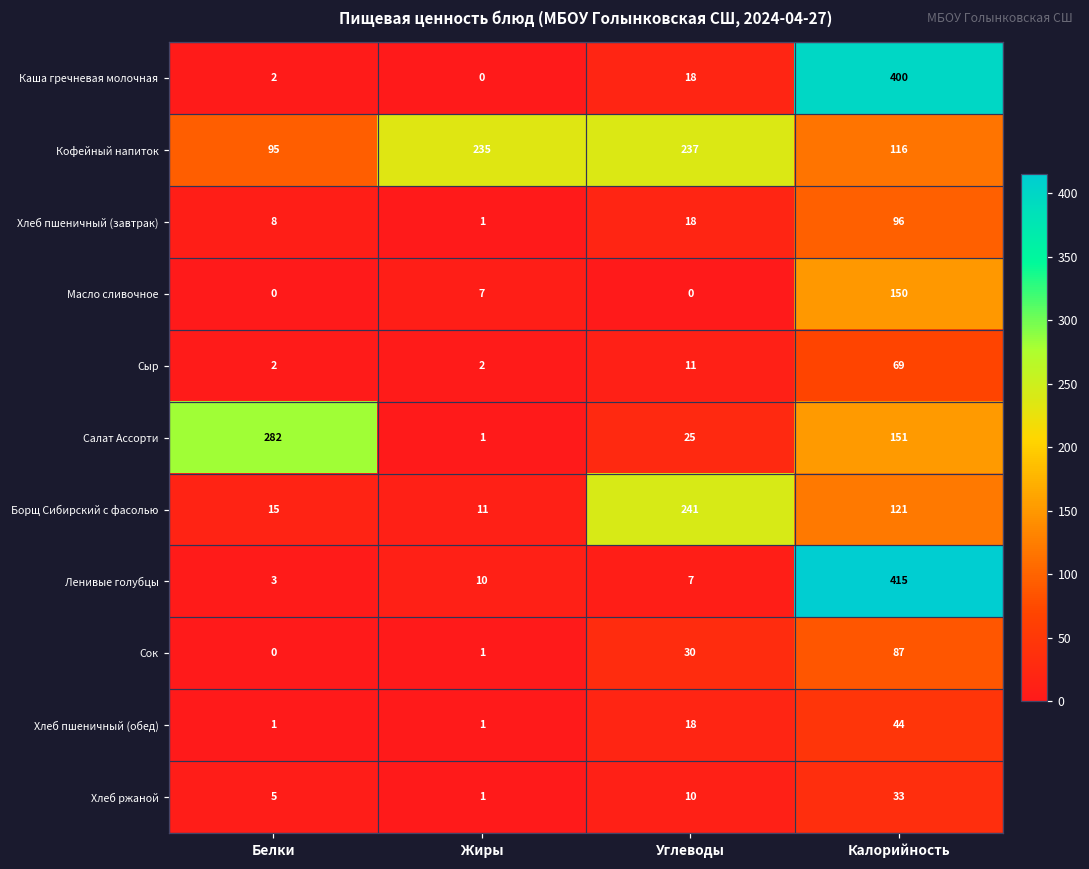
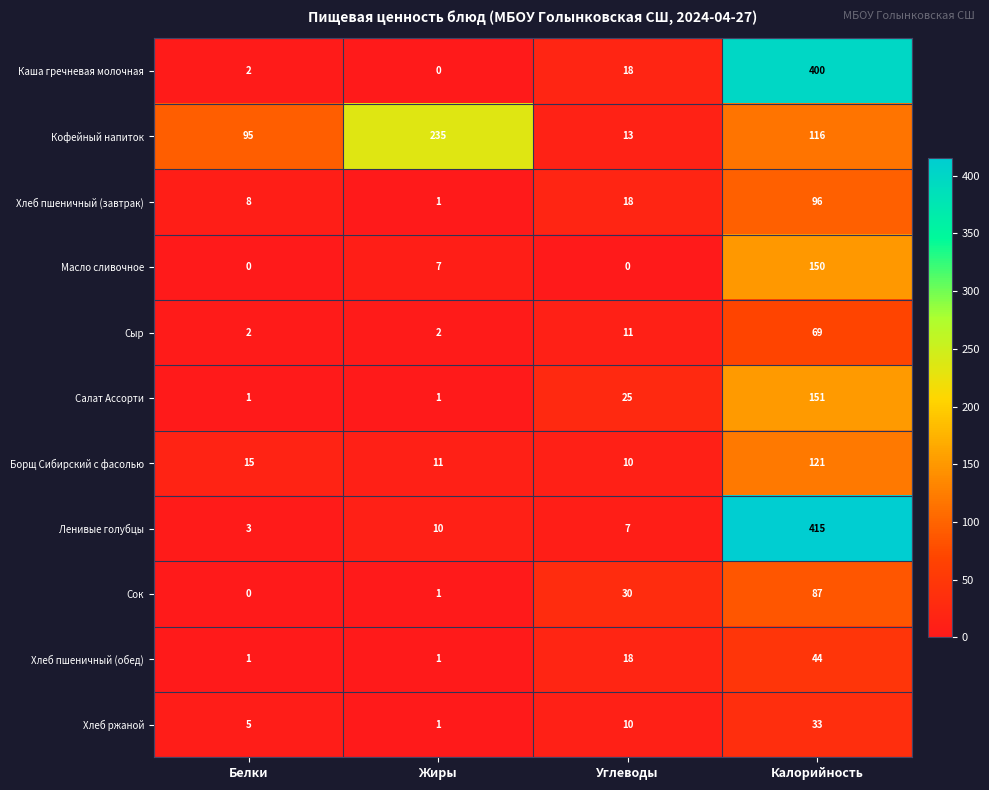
  {
    "Каша гречневая молочная": {
      "Белки": 2,
      "Жиры": 0,
      "Углеводы": 18,
      "Калорийность": 400
    },
    "Кофейный напиток": {
      "Белки": 95,
      "Жиры": 235,
-     "Углеводы": 237,
+     "Углеводы": 13,
      "Калорийность": 116
    },
    "Хлеб пшеничный (завтрак)": {
      "Белки": 8,
      "Жиры": 1,
      "Углеводы": 18,
      "Калорийность": 96
    },
    "Масло сливочное": {
      "Белки": 0,
      "Жиры": 7,
      "Углеводы": 0,
      "Калорийность": 150
    },
    "Сыр": {
      "Белки": 2,
      "Жиры": 2,
      "Углеводы": 11,
      "Калорийность": 69
    },
    "Салат Ассорти": {
-     "Белки": 282,
+     "Белки": 1,
      "Жиры": 1,
      "Углеводы": 25,
      "Калорийность": 151
    },
    "Борщ Сибирский с фасолью": {
      "Белки": 15,
      "Жиры": 11,
-     "Углеводы": 241,
+     "Углеводы": 10,
      "Калорийность": 121
    },
    "Ленивые голубцы": {
      "Белки": 3,
      "Жиры": 10,
      "Углеводы": 7,
      "Калорийность": 415
    },
    "Сок": {
      "Белки": 0,
      "Жиры": 1,
      "Углеводы": 30,
      "Калорийность": 87
    },
    "Хлеб пшеничный (обед)": {
      "Белки": 1,
      "Жиры": 1,
      "Углеводы": 18,
      "Калорийность": 44
    },
    "Хлеб ржаной": {
      "Белки": 5,
      "Жиры": 1,
      "Углеводы": 10,
      "Калорийность": 33
    }
  }
